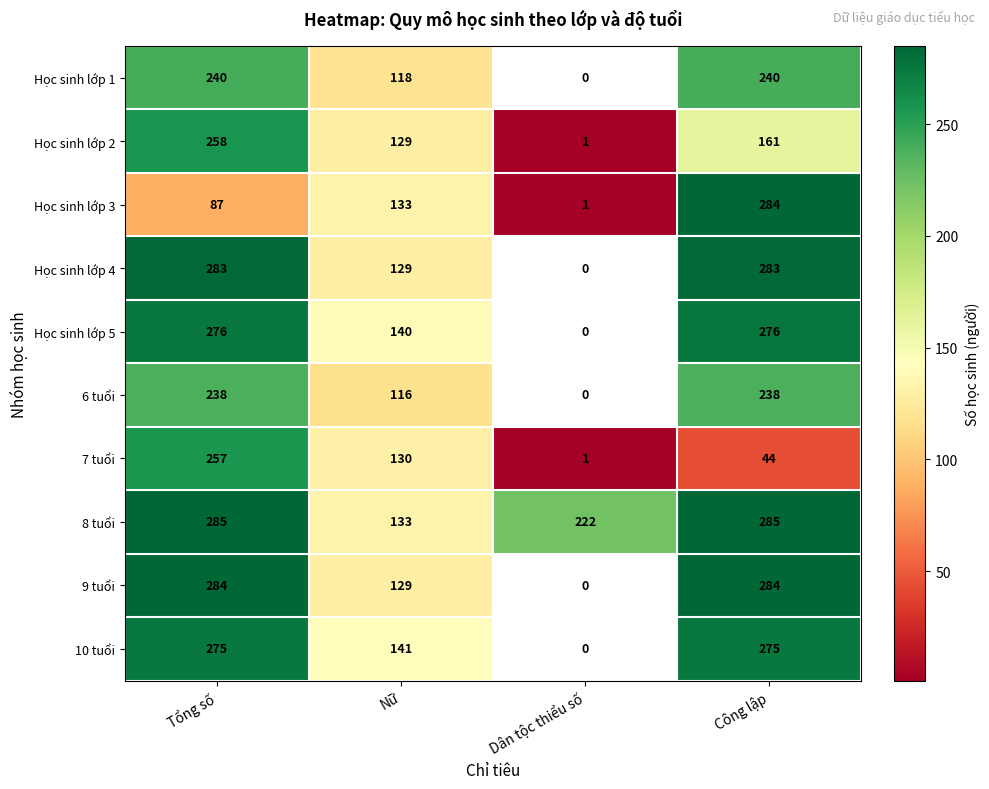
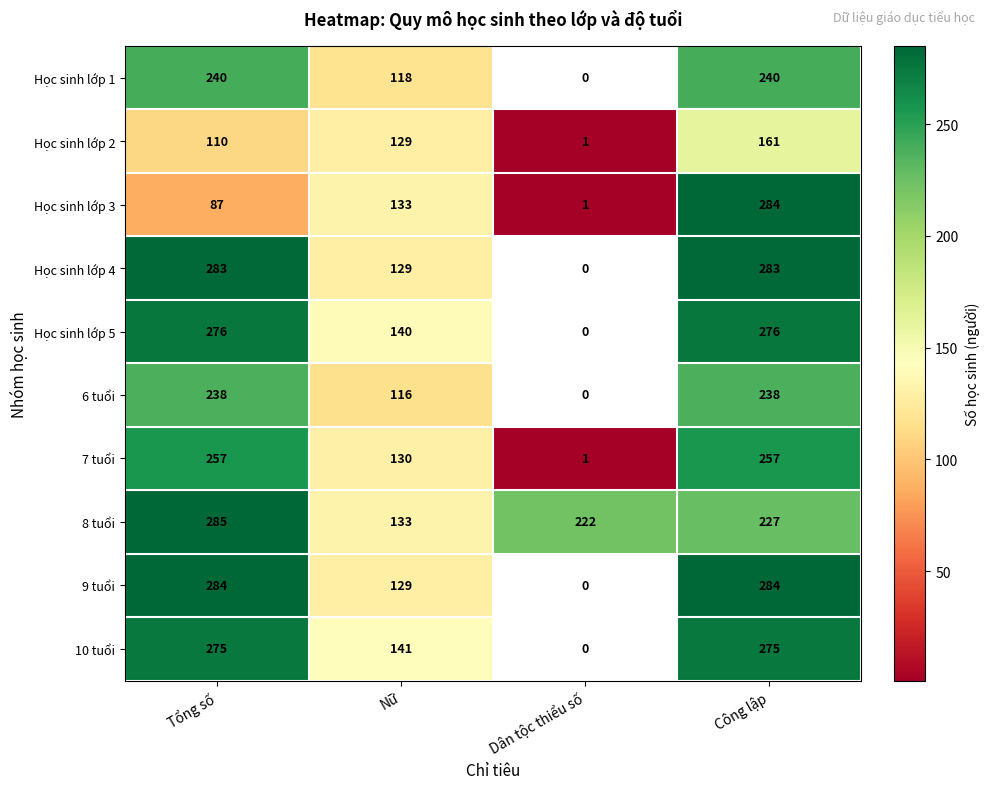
  {
    "Học sinh lớp 1": {
      "Tổng số": 240,
      "Nữ": 118,
      "Công lập": 240
    },
    "Học sinh lớp 2": {
-     "Tổng số": 258,
+     "Tổng số": 110,
      "Nữ": 129,
      "Dân tộc thiểu số": 1,
      "Công lập": 161
    },
    "Học sinh lớp 3": {
      "Tổng số": 87,
      "Nữ": 133,
      "Dân tộc thiểu số": 1,
      "Công lập": 284
    },
    "Học sinh lớp 4": {
      "Tổng số": 283,
      "Nữ": 129,
      "Công lập": 283
    },
    "Học sinh lớp 5": {
      "Tổng số": 276,
      "Nữ": 140,
      "Công lập": 276
    },
    "6 tuổi": {
      "Tổng số": 238,
      "Nữ": 116,
      "Công lập": 238
    },
    "7 tuổi": {
      "Tổng số": 257,
      "Nữ": 130,
      "Dân tộc thiểu số": 1,
-     "Công lập": 44
+     "Công lập": 257
    },
    "8 tuổi": {
      "Tổng số": 285,
      "Nữ": 133,
      "Dân tộc thiểu số": 222,
-     "Công lập": 285
+     "Công lập": 227
    },
    "9 tuổi": {
      "Tổng số": 284,
      "Nữ": 129,
      "Công lập": 284
    },
    "10 tuổi": {
      "Tổng số": 275,
      "Nữ": 141,
      "Công lập": 275
    }
  }
